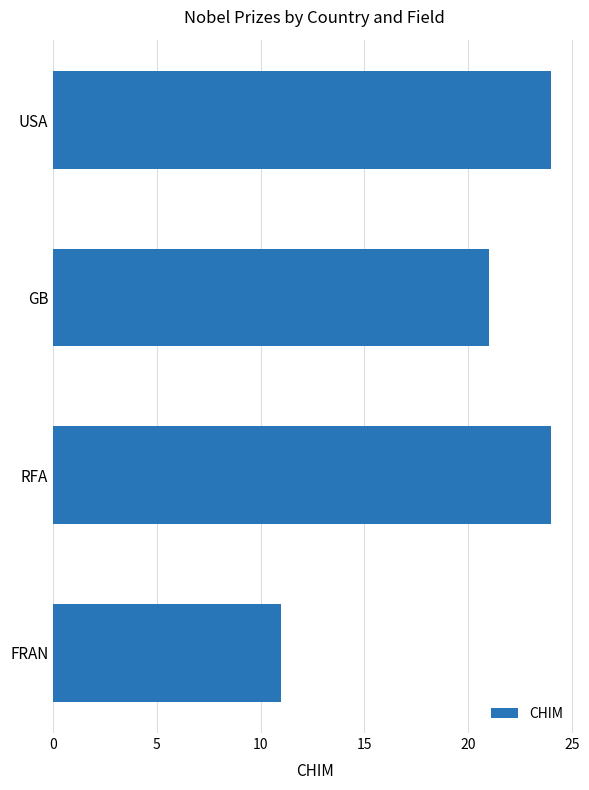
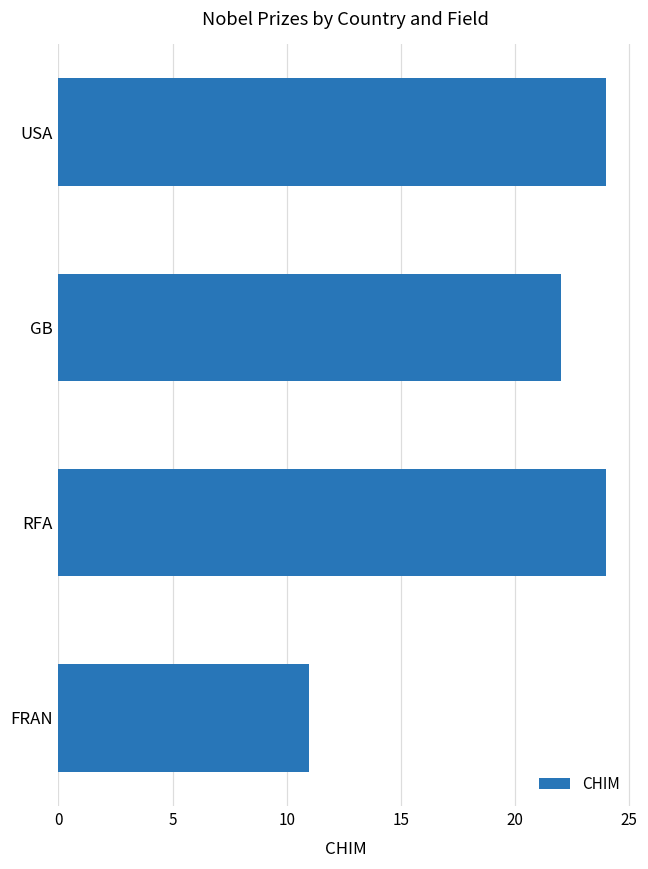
  {
    "USA": 24,
-   "GB": 21,
+   "GB": 22,
    "RFA": 24,
    "FRAN": 11
  }
